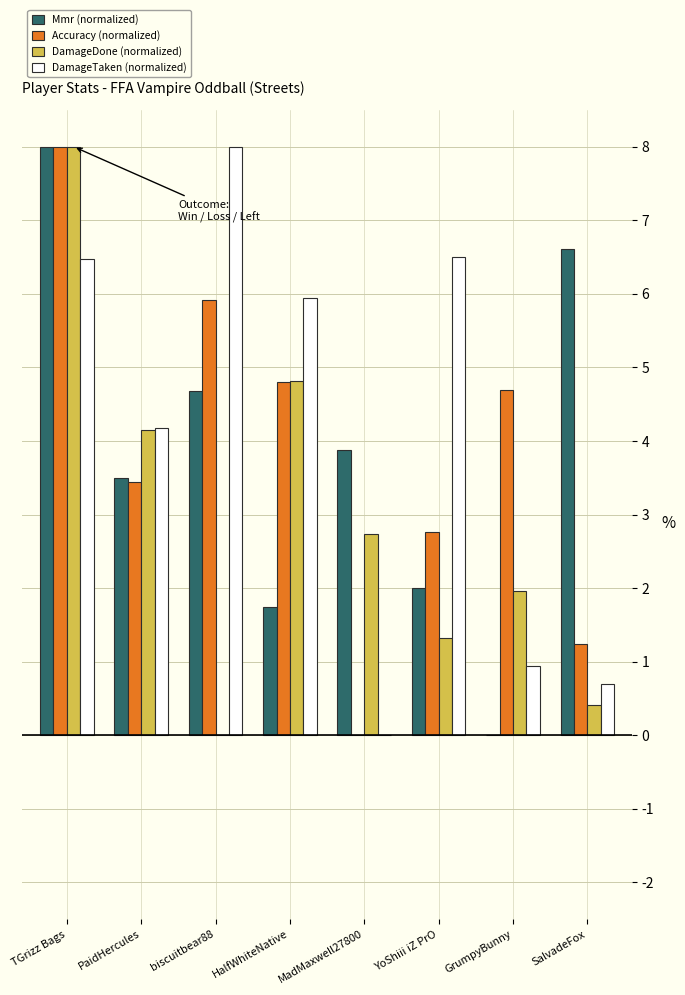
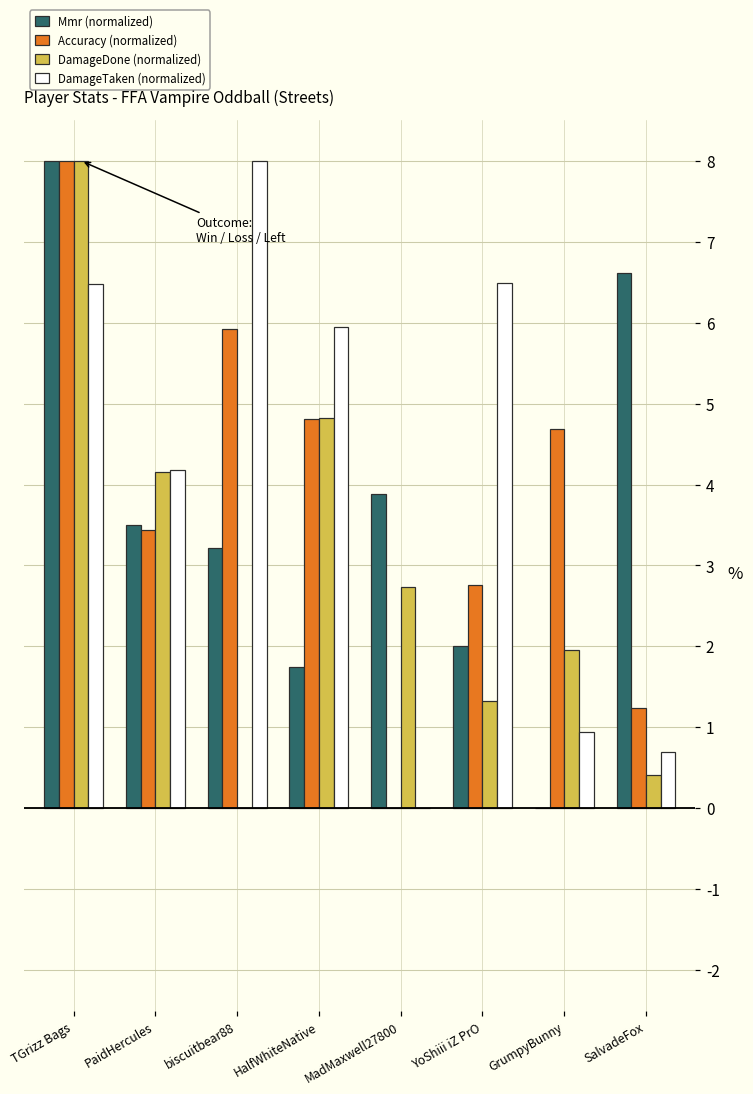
  {
    "Mmr (normalized)": {
      "TGrizz Bags": 8.0,
      "PaidHercules": 3.5,
-     "biscuitbear88": 4.7,
+     "biscuitbear88": 3.2,
      "HalfWhiteNative": 1.7,
      "MadMaxwell27800": 3.9,
      "YoShiii iZ PrO": 2.0,
      "GrumpyBunny": 0.0,
      "SalvadeFox": 6.6
    },
    "Accuracy (normalized)": {
      "TGrizz Bags": 8.0,
      "PaidHercules": 3.4,
      "biscuitbear88": 5.9,
      "HalfWhiteNative": 4.8,
      "MadMaxwell27800": 0.0,
      "YoShiii iZ PrO": 2.8,
      "GrumpyBunny": 4.7,
      "SalvadeFox": 1.2
    },
    "DamageDone (normalized)": {
      "TGrizz Bags": 8.0,
      "PaidHercules": 4.2,
      "biscuitbear88": 0.0,
      "HalfWhiteNative": 4.8,
      "MadMaxwell27800": 2.7,
      "YoShiii iZ PrO": 1.3,
      "GrumpyBunny": 2.0,
      "SalvadeFox": 0.4
    },
    "DamageTaken (normalized)": {
      "TGrizz Bags": 6.5,
      "PaidHercules": 4.2,
      "biscuitbear88": 8.0,
      "HalfWhiteNative": 5.9,
      "MadMaxwell27800": 0.0,
      "YoShiii iZ PrO": 6.5,
      "GrumpyBunny": 0.9,
      "SalvadeFox": 0.7
    }
  }
